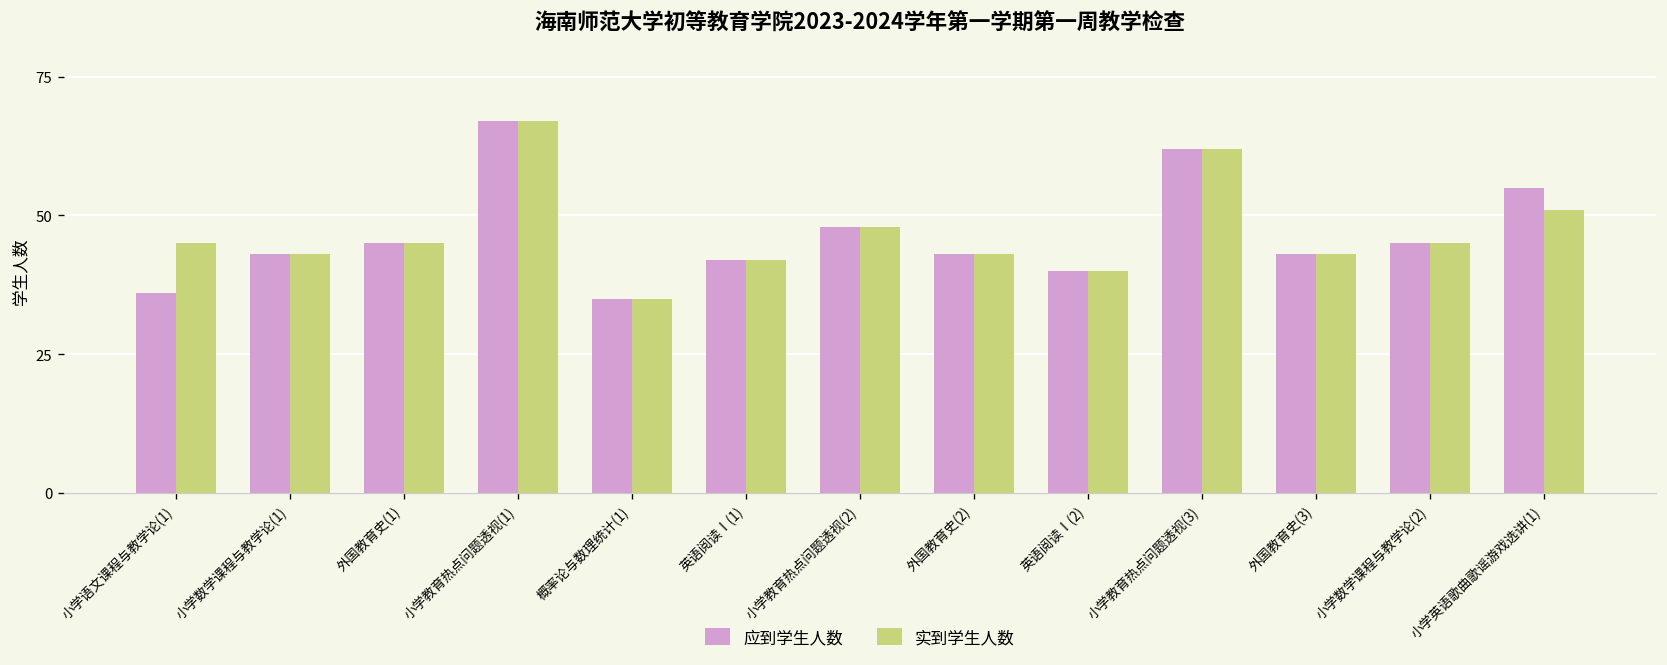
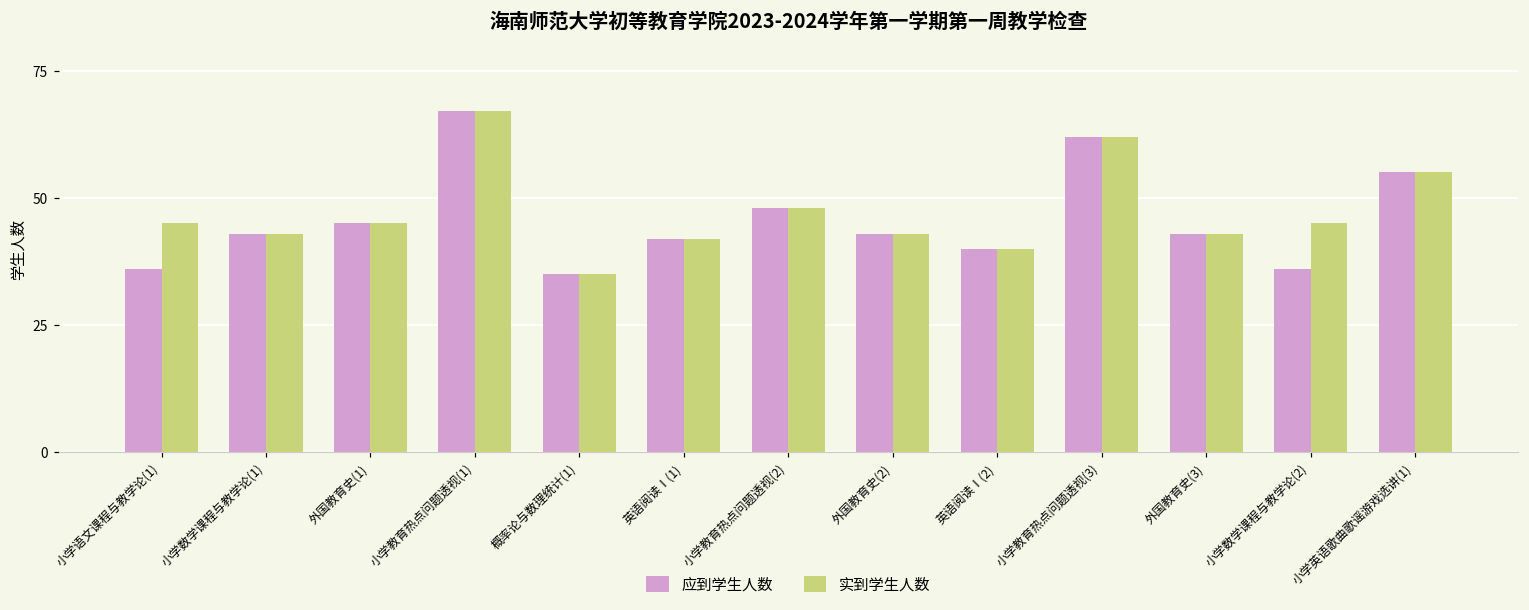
  {
    "应到学生人数": {
      "小学语文课程与教学论(1)": 36,
      "小学数学课程与教学论(1)": 43,
      "外国教育史(1)": 45,
      "小学教育热点问题透视(1)": 67,
      "概率论与数理统计(1)": 35,
      "英语阅读Ⅰ(1)": 42,
      "小学教育热点问题透视(2)": 48,
      "外国教育史(2)": 43,
      "英语阅读Ⅰ(2)": 40,
      "小学教育热点问题透视(3)": 62,
      "外国教育史(3)": 43,
-     "小学数学课程与教学论(2)": 45,
+     "小学数学课程与教学论(2)": 36,
      "小学英语歌曲歌谣游戏选讲(1)": 55
    },
    "实到学生人数": {
      "小学语文课程与教学论(1)": 45,
      "小学数学课程与教学论(1)": 43,
      "外国教育史(1)": 45,
      "小学教育热点问题透视(1)": 67,
      "概率论与数理统计(1)": 35,
      "英语阅读Ⅰ(1)": 42,
      "小学教育热点问题透视(2)": 48,
      "外国教育史(2)": 43,
      "英语阅读Ⅰ(2)": 40,
      "小学教育热点问题透视(3)": 62,
      "外国教育史(3)": 43,
      "小学数学课程与教学论(2)": 45,
-     "小学英语歌曲歌谣游戏选讲(1)": 51
+     "小学英语歌曲歌谣游戏选讲(1)": 55
    }
  }
